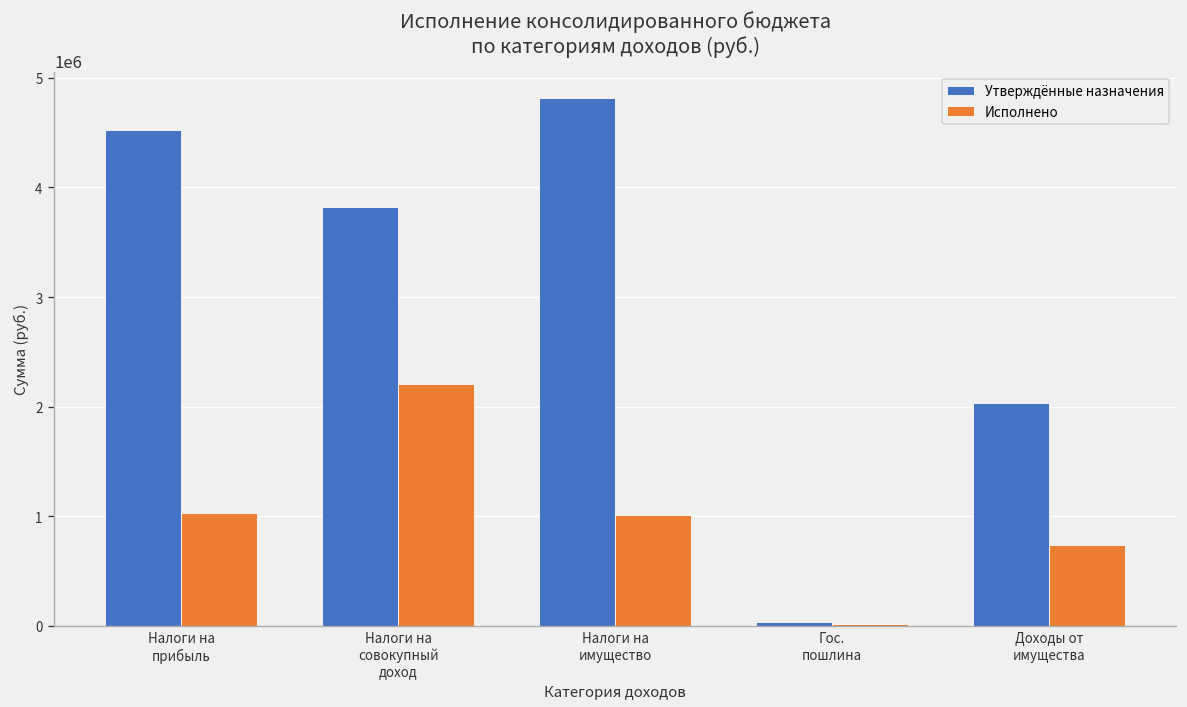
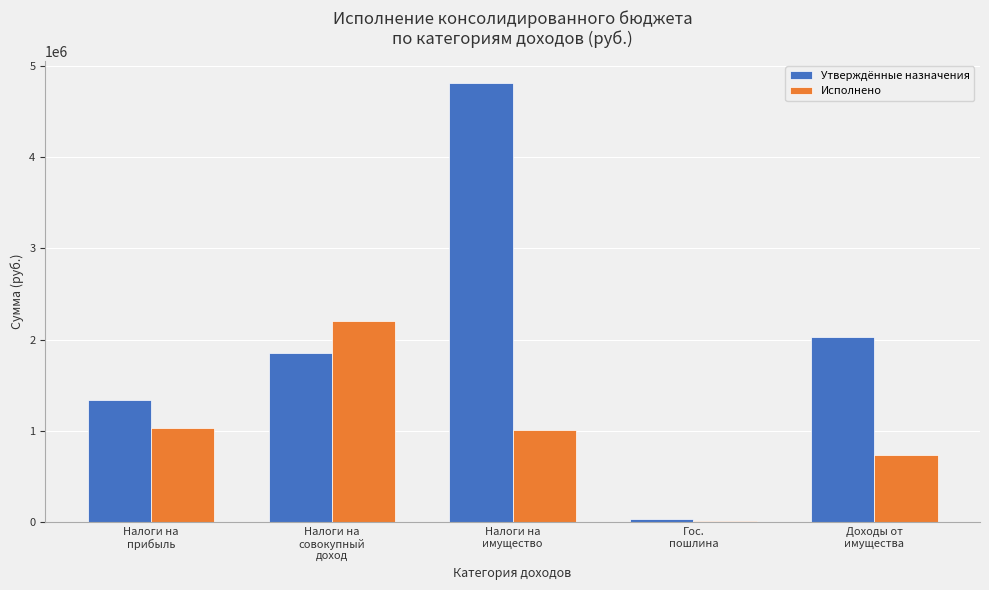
  {
    "Утверждённые назначения": {
-     "Налоги на прибыль": 4500000,
-     "Налоги на совокупный доход": 3800000,
+     "Налоги на прибыль": 1300000,
+     "Налоги на совокупный доход": 1800000,
      "Налоги на имущество": 4800000,
      "Гос. пошлина": 0,
      "Доходы от имущества": 2000000
    },
    "Исполнено": {
      "Налоги на прибыль": 1000000,
      "Налоги на совокупный доход": 2200000,
      "Налоги на имущество": 1000000,
      "Доходы от имущества": 700000
    }
  }
